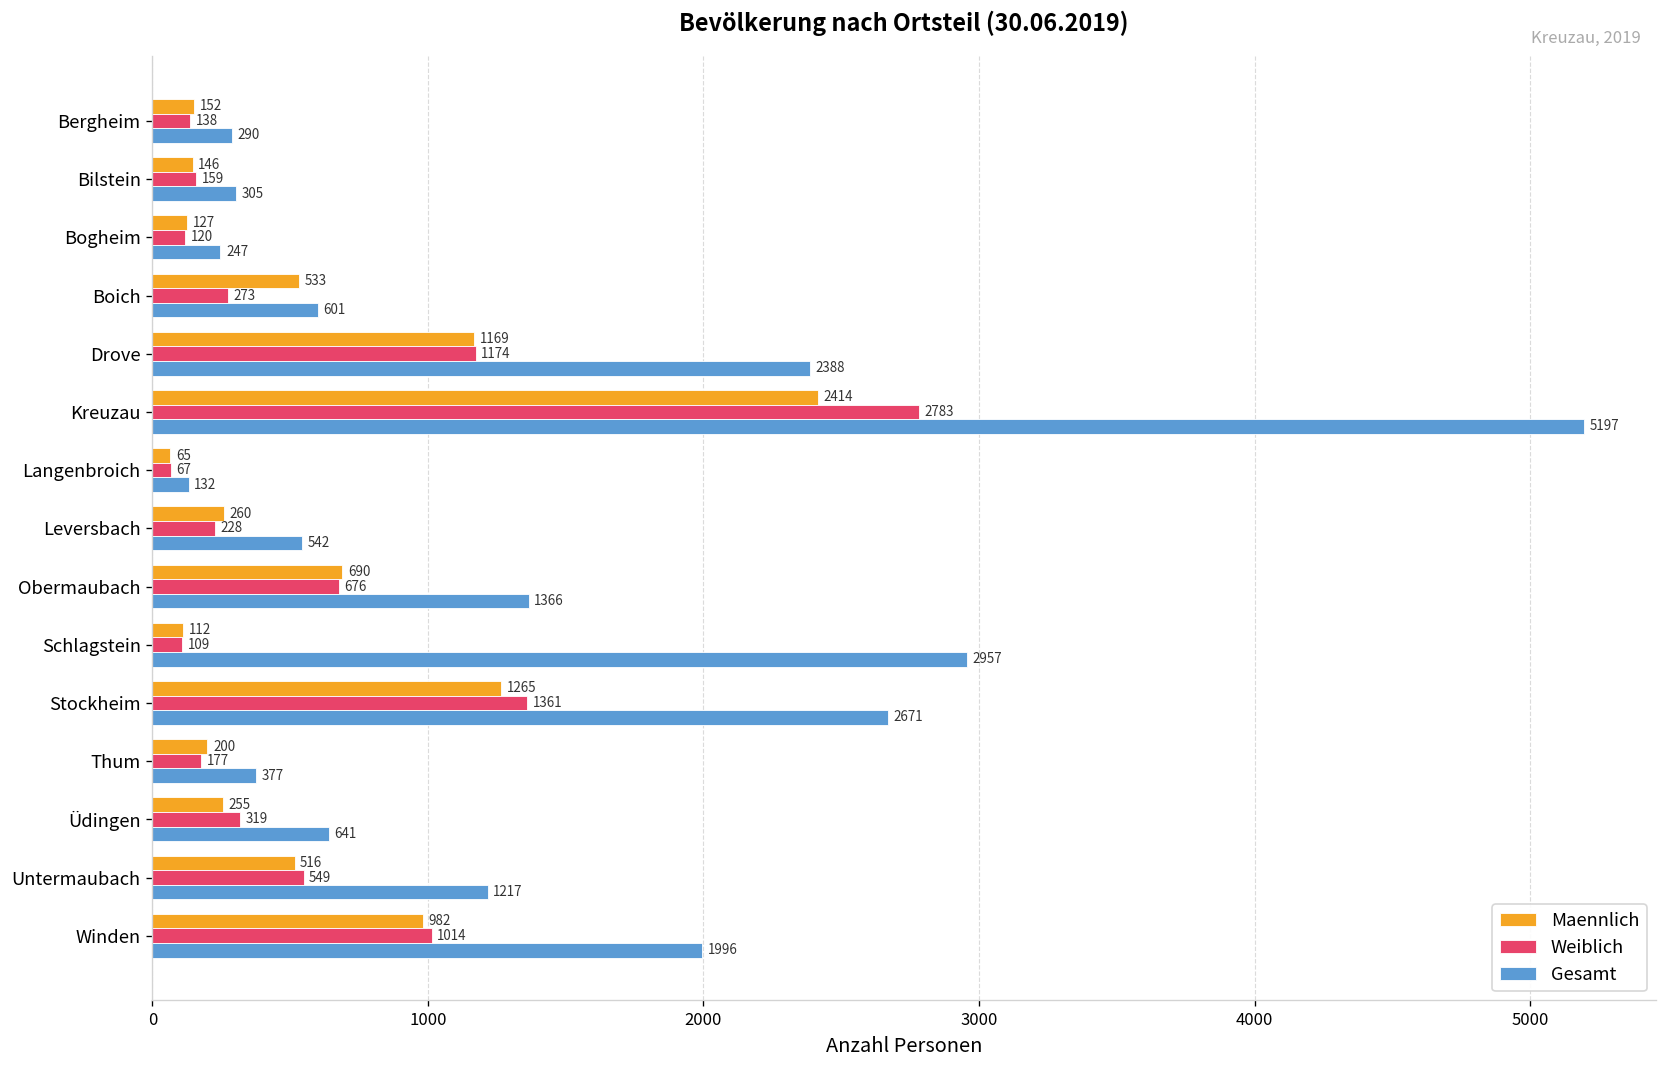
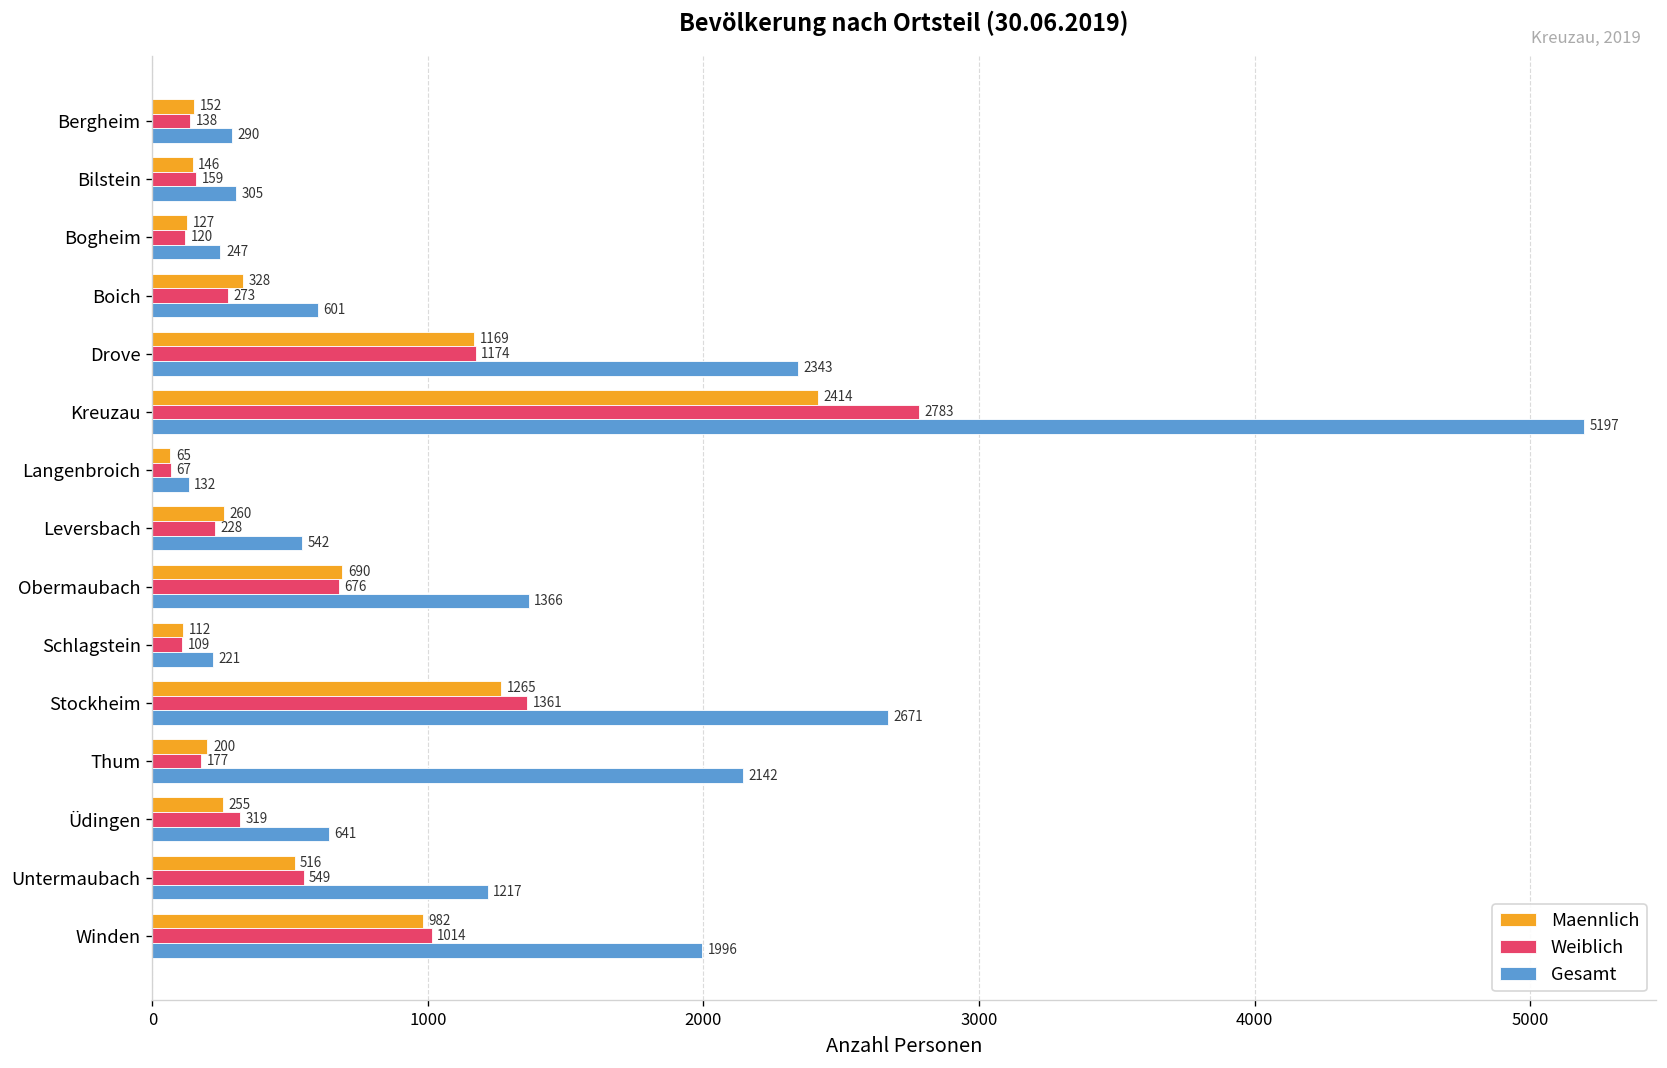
  {
    "Maennlich": {
      "Bergheim": 152,
      "Bilstein": 146,
      "Bogheim": 127,
-     "Boich": 533,
+     "Boich": 328,
      "Drove": 1169,
      "Kreuzau": 2414,
      "Langenbroich": 65,
      "Leversbach": 260,
      "Obermaubach": 690,
      "Schlagstein": 112,
      "Stockheim": 1265,
      "Thum": 200,
      "Üdingen": 255,
      "Untermaubach": 516,
      "Winden": 982
    },
    "Weiblich": {
      "Bergheim": 138,
      "Bilstein": 159,
      "Bogheim": 120,
      "Boich": 273,
      "Drove": 1174,
      "Kreuzau": 2783,
      "Langenbroich": 67,
      "Leversbach": 228,
      "Obermaubach": 676,
      "Schlagstein": 109,
      "Stockheim": 1361,
      "Thum": 177,
      "Üdingen": 319,
      "Untermaubach": 549,
      "Winden": 1014
    },
    "Gesamt": {
      "Bergheim": 290,
      "Bilstein": 305,
      "Bogheim": 247,
      "Boich": 601,
-     "Drove": 2388,
+     "Drove": 2343,
      "Kreuzau": 5197,
      "Langenbroich": 132,
      "Leversbach": 542,
      "Obermaubach": 1366,
-     "Schlagstein": 2957,
+     "Schlagstein": 221,
      "Stockheim": 2671,
-     "Thum": 377,
+     "Thum": 2142,
      "Üdingen": 641,
      "Untermaubach": 1217,
      "Winden": 1996
    }
  }
